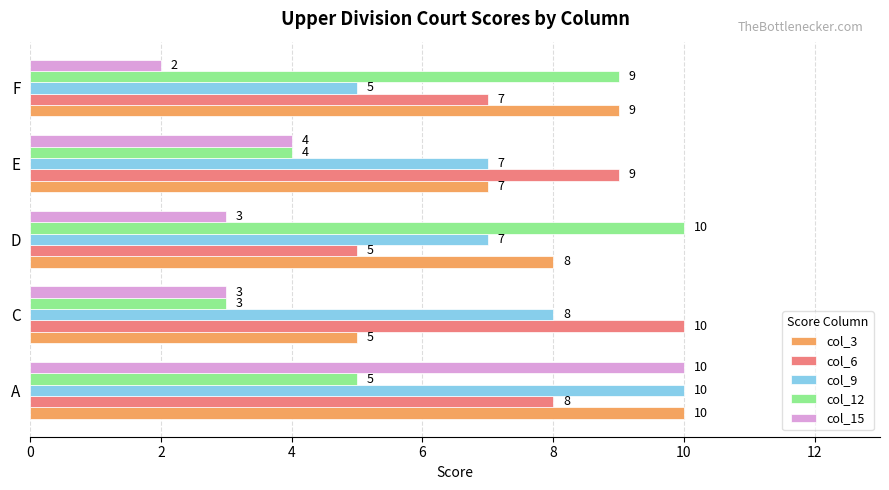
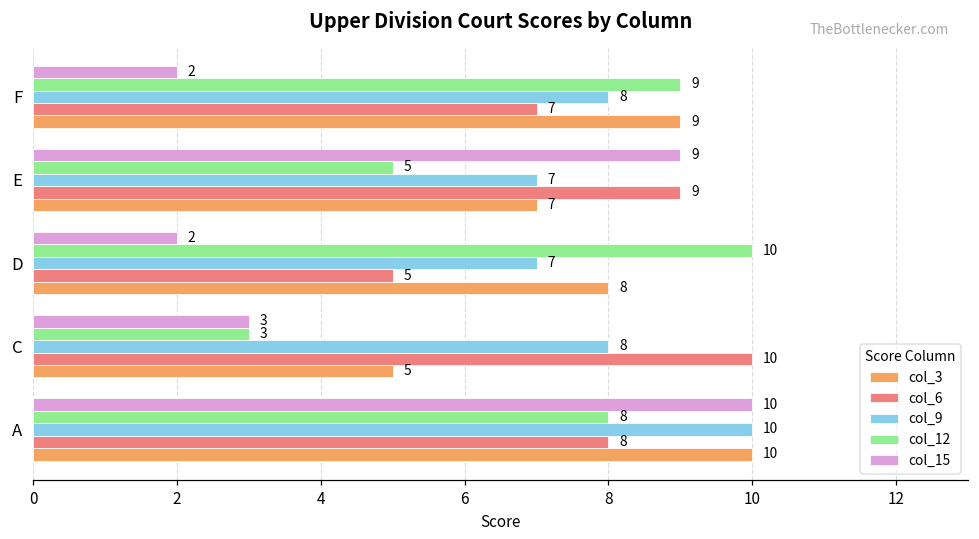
  {
    "col_9": {
-     "F": 5,
+     "F": 8,
      "E": 7,
      "D": 7,
      "C": 8,
      "A": 10
    },
    "col_12": {
      "F": 9,
-     "E": 4,
+     "E": 5,
      "D": 10,
      "C": 3,
-     "A": 5
+     "A": 8
    },
    "col_15": {
      "F": 2,
-     "E": 4,
-     "D": 3,
+     "E": 9,
+     "D": 2,
      "C": 3,
      "A": 10
    }
  }
